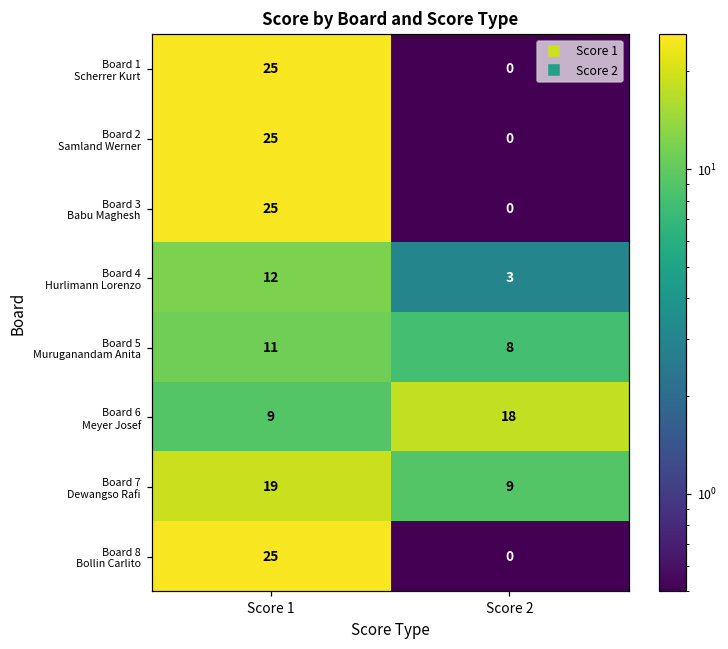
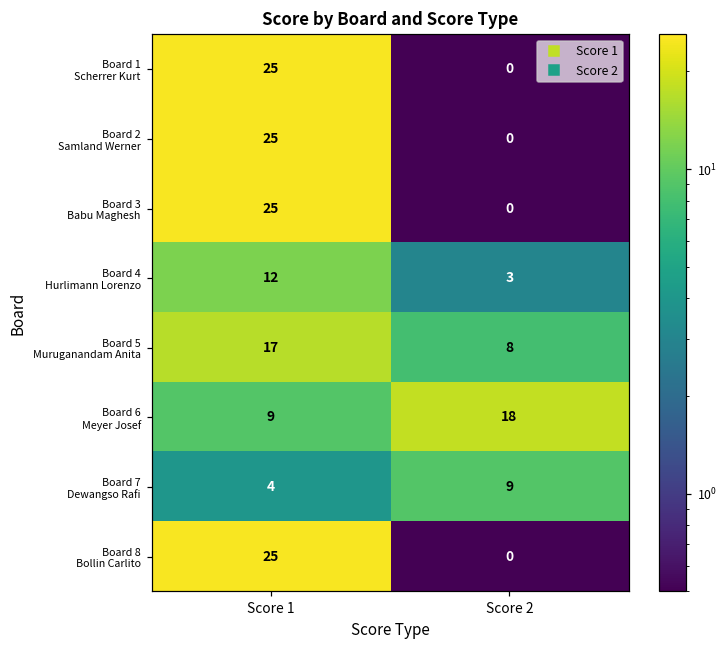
  {
    "Board 1 Scherrer Kurt": {
      "Score 1": 25,
      "Score 2": 0
    },
    "Board 2 Samland Werner": {
      "Score 1": 25,
      "Score 2": 0
    },
    "Board 3 Babu Maghesh": {
      "Score 1": 25,
      "Score 2": 0
    },
    "Board 4 Hurlimann Lorenzo": {
      "Score 1": 12,
      "Score 2": 3
    },
    "Board 5 Muruganandam Anita": {
-     "Score 1": 11,
+     "Score 1": 17,
      "Score 2": 8
    },
    "Board 6 Meyer Josef": {
      "Score 1": 9,
      "Score 2": 18
    },
    "Board 7 Dewangso Rafi": {
-     "Score 1": 19,
+     "Score 1": 4,
      "Score 2": 9
    },
    "Board 8 Bollin Carlito": {
      "Score 1": 25,
      "Score 2": 0
    }
  }
